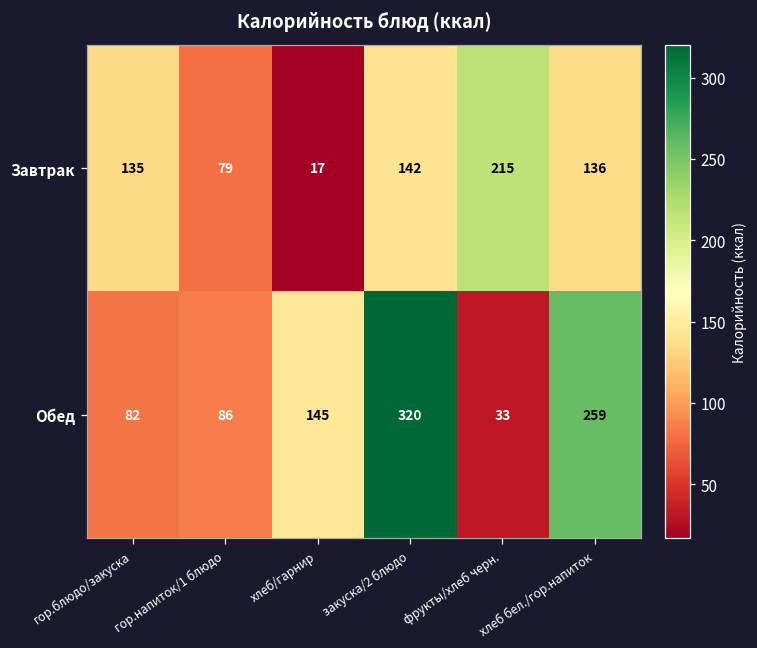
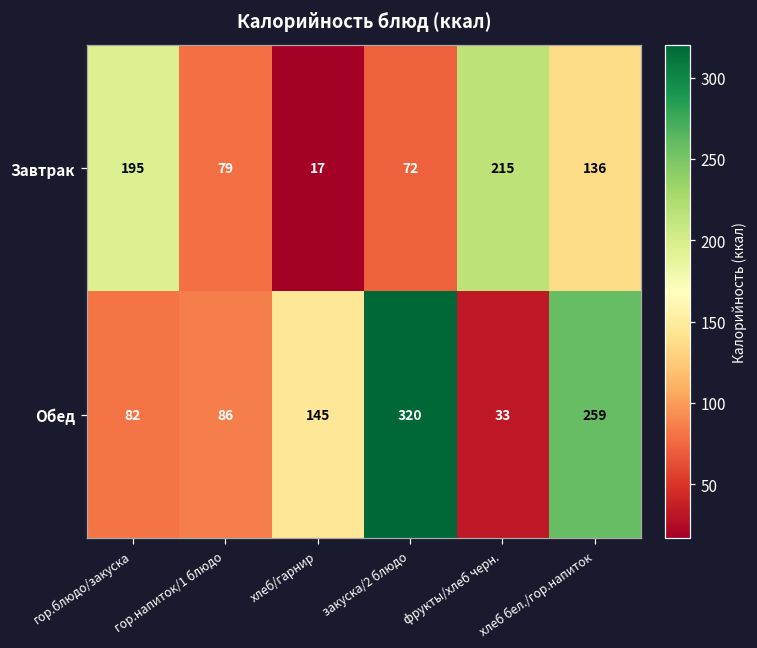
  {
    "Завтрак": {
-     "гор.блюдо/закуска": 135,
+     "гор.блюдо/закуска": 195,
      "гор.напиток/1 блюдо": 79,
      "хлеб/гарнир": 17,
-     "закуска/2 блюдо": 142,
+     "закуска/2 блюдо": 72,
      "фрукты/хлеб черн.": 215,
      "хлеб бел./гор.напиток": 136
    },
    "Обед": {
      "гор.блюдо/закуска": 82,
      "гор.напиток/1 блюдо": 86,
      "хлеб/гарнир": 145,
      "закуска/2 блюдо": 320,
      "фрукты/хлеб черн.": 33,
      "хлеб бел./гор.напиток": 259
    }
  }
